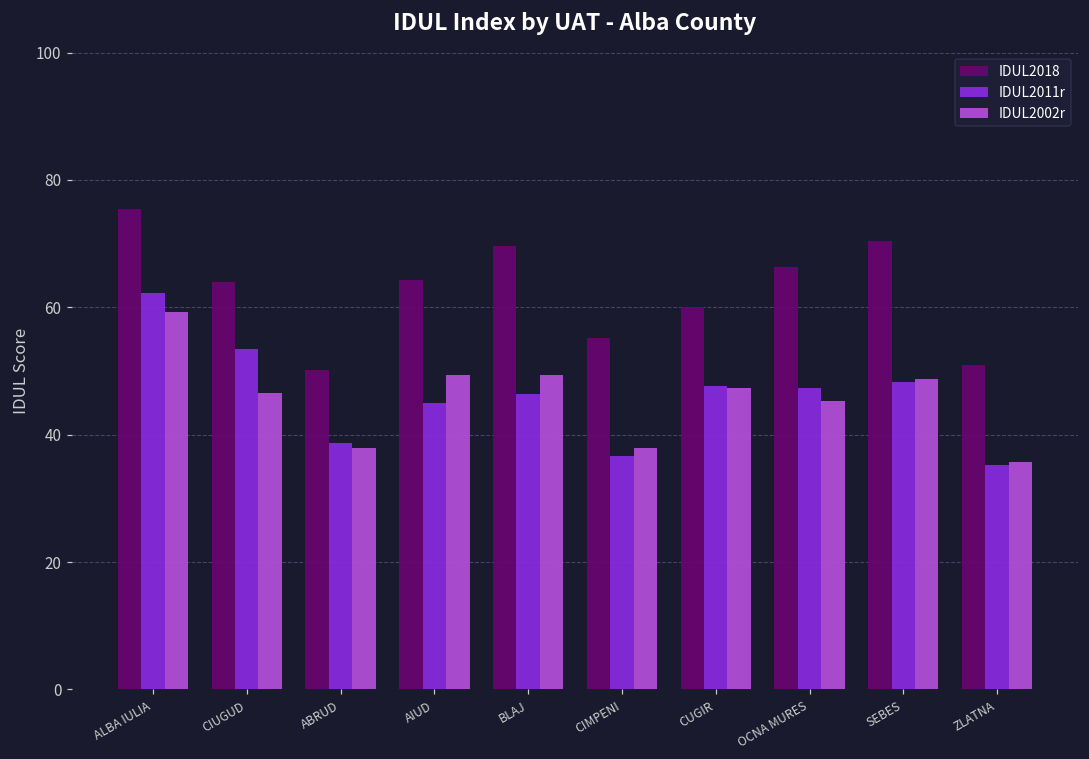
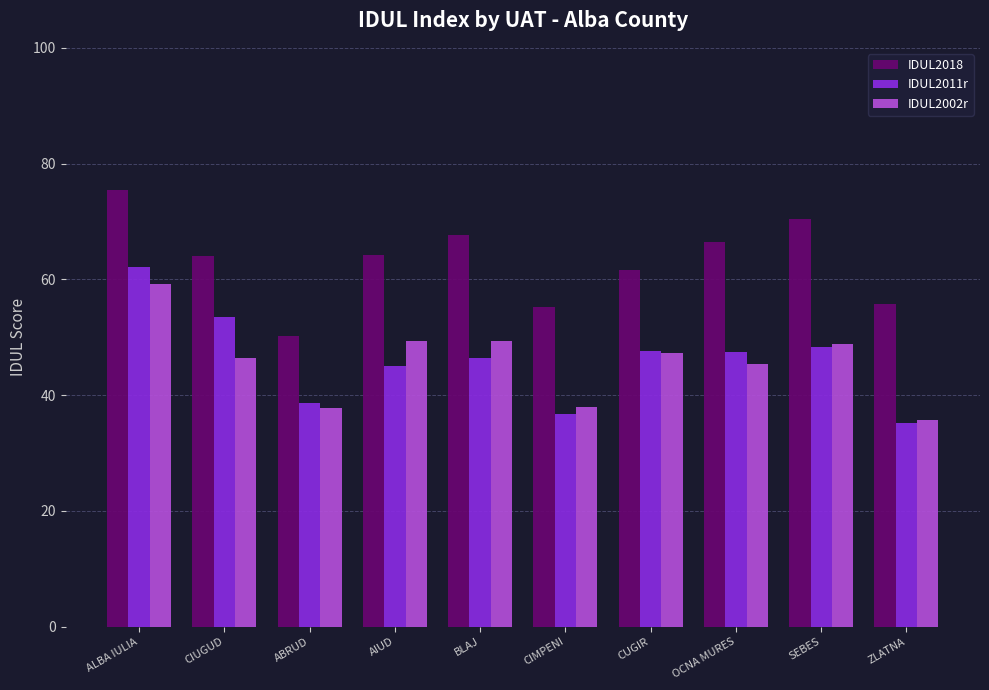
  {
    "IDUL2018": {
      "ALBA IULIA": 75,
      "CIUGUD": 64,
      "ABRUD": 50,
      "AIUD": 64,
-     "BLAJ": 70,
+     "BLAJ": 68,
      "CIMPENI": 55,
-     "CUGIR": 60,
+     "CUGIR": 62,
      "OCNA MURES": 66,
      "SEBES": 70,
-     "ZLATNA": 51
+     "ZLATNA": 56
    }
  }
